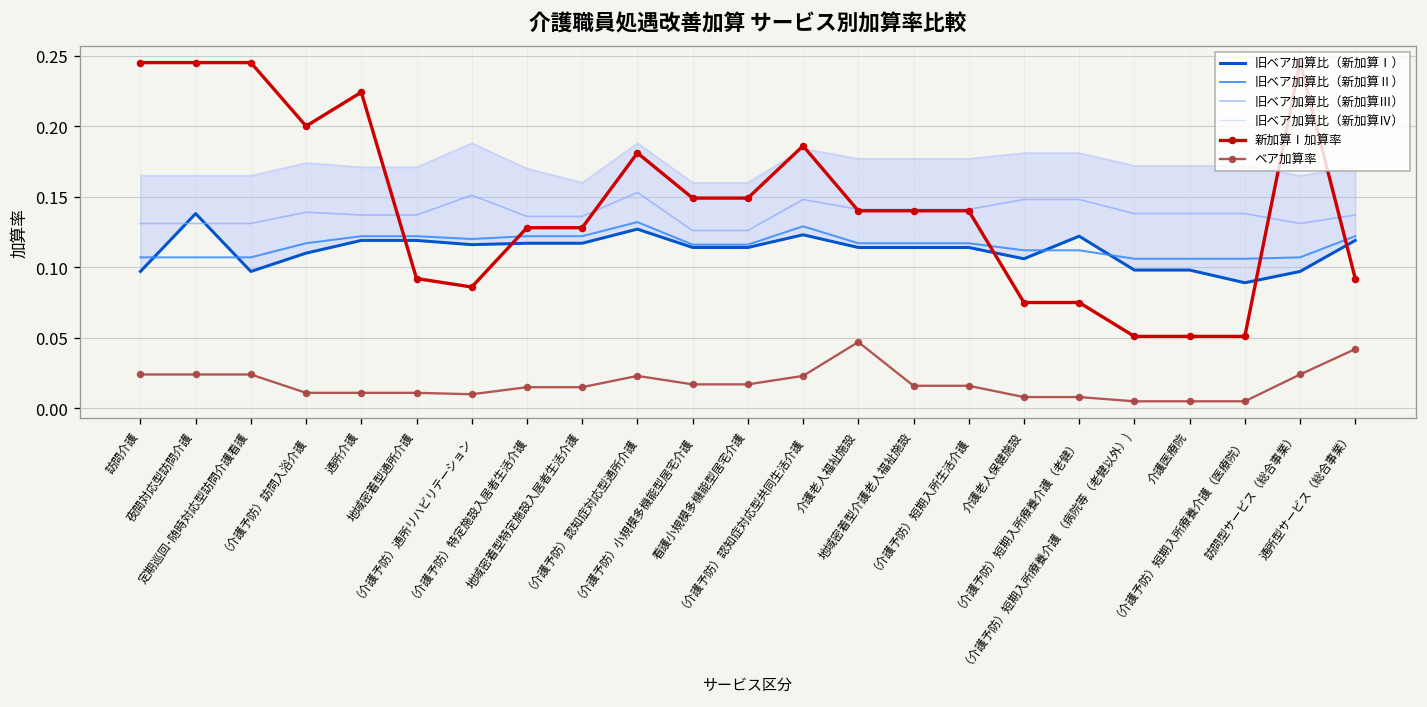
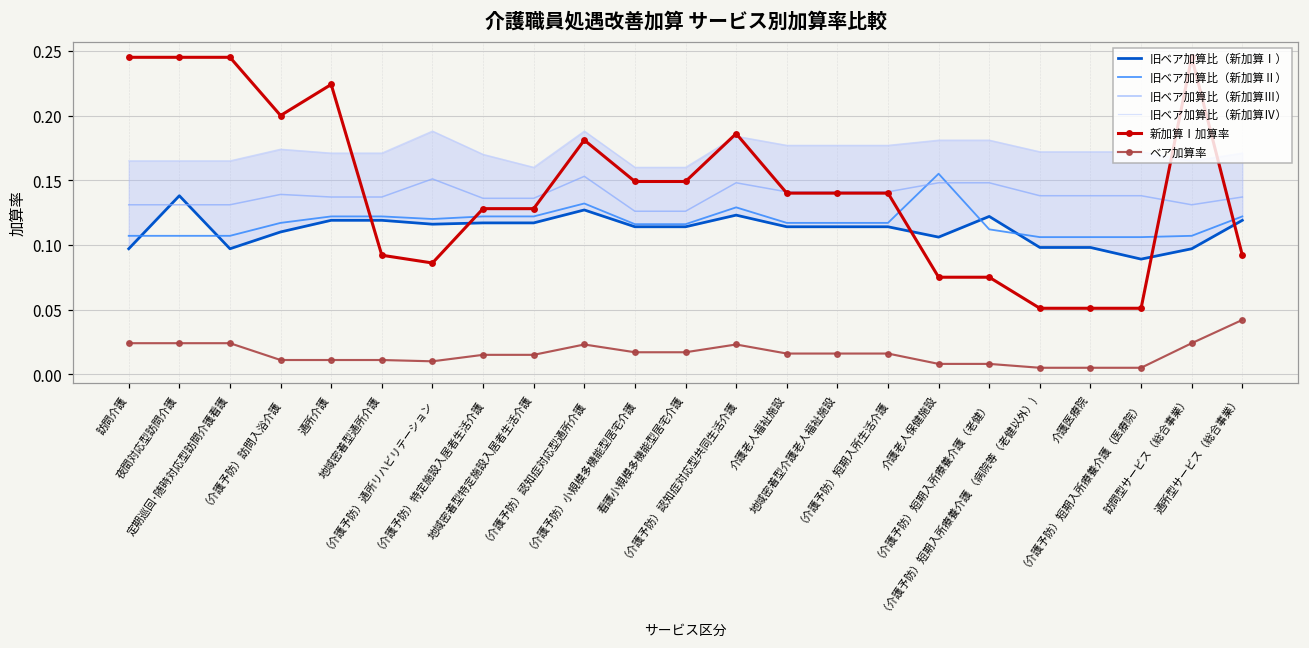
  {
    "旧ベア加算比（新加算Ⅰ）": {
      "訪問介護": 0.097,
      "夜間対応型訪問介護": 0.138,
      "定期巡回･随時対応型訪問介護看護": 0.097,
      "（介護予防）訪問入浴介護": 0.110,
      "通所介護": 0.119,
      "地域密着型通所介護": 0.119,
      "（介護予防）通所リハビリテーション": 0.116,
      "（介護予防）特定施設入居者生活介護": 0.117,
      "地域密着型特定施設入居者生活介護": 0.117,
      "（介護予防）認知症対応型通所介護": 0.127,
      "（介護予防）認知症対応型共同生活介護": 0.123,
      "介護老人福祉施設": 0.114,
      "地域密着型介護老人福祉施設": 0.114,
      "（介護予防）短期入所生活介護": 0.114,
      "介護老人保健施設": 0.106,
      "（介護予防）短期入所療養介護（老健）": 0.122,
      "（介護予防）短期入所療養介護 （病院等（老健以外）)": 0.098,
      "介護医療院": 0.098,
      "（介護予防）短期入所療養介護（医療院）": 0.089,
      "訪問型サービス（総合事業）": 0.097,
      "通所型サービス（総合事業）": 0.119
    },
    "旧ベア加算比（新加算Ⅱ）": {
      "訪問介護": 0.107,
      "夜間対応型訪問介護": 0.107,
      "定期巡回･随時対応型訪問介護看護": 0.107,
      "（介護予防）訪問入浴介護": 0.117,
      "通所介護": 0.122,
      "地域密着型通所介護": 0.122,
      "（介護予防）通所リハビリテーション": 0.120,
      "（介護予防）特定施設入居者生活介護": 0.122,
      "地域密着型特定施設入居者生活介護": 0.122,
      "（介護予防）認知症対応型通所介護": 0.132,
      "（介護予防）認知症対応型共同生活介護": 0.129,
      "介護老人福祉施設": 0.117,
      "地域密着型介護老人福祉施設": 0.117,
      "（介護予防）短期入所生活介護": 0.117,
-     "介護老人保健施設": 0.112,
+     "介護老人保健施設": 0.155,
      "（介護予防）短期入所療養介護（老健）": 0.112,
      "（介護予防）短期入所療養介護 （病院等（老健以外）)": 0.106,
      "介護医療院": 0.106,
      "（介護予防）短期入所療養介護（医療院）": 0.106,
      "訪問型サービス（総合事業）": 0.107,
      "通所型サービス（総合事業）": 0.122
    },
    "旧ベア加算比（新加算Ⅲ）": {
      "訪問介護": 0.131,
      "夜間対応型訪問介護": 0.131,
      "定期巡回･随時対応型訪問介護看護": 0.131,
      "（介護予防）訪問入浴介護": 0.139,
      "通所介護": 0.137,
      "地域密着型通所介護": 0.137,
      "（介護予防）通所リハビリテーション": 0.151,
      "（介護予防）特定施設入居者生活介護": 0.136,
      "地域密着型特定施設入居者生活介護": 0.136,
      "（介護予防）認知症対応型通所介護": 0.153,
      "（介護予防）小規模多機能型居宅介護": 0.126,
      "看護小規模多機能型居宅介護": 0.126,
      "（介護予防）認知症対応型共同生活介護": 0.148,
      "介護老人保健施設": 0.148,
      "（介護予防）短期入所療養介護（老健）": 0.148,
      "（介護予防）短期入所療養介護 （病院等（老健以外）)": 0.138,
      "介護医療院": 0.138,
      "（介護予防）短期入所療養介護（医療院）": 0.138,
      "訪問型サービス（総合事業）": 0.131,
      "通所型サービス（総合事業）": 0.137
    },
    "旧ベア加算比（新加算Ⅳ）": {
      "訪問介護": 0.165,
      "夜間対応型訪問介護": 0.165,
      "定期巡回･随時対応型訪問介護看護": 0.165,
      "（介護予防）訪問入浴介護": 0.174,
      "通所介護": 0.171,
      "地域密着型通所介護": 0.171,
      "（介護予防）通所リハビリテーション": 0.188,
      "（介護予防）特定施設入居者生活介護": 0.170,
      "地域密着型特定施設入居者生活介護": 0.160,
      "（介護予防）認知症対応型通所介護": 0.188,
      "（介護予防）小規模多機能型居宅介護": 0.160,
      "看護小規模多機能型居宅介護": 0.160,
      "介護老人福祉施設": 0.177,
      "地域密着型介護老人福祉施設": 0.177,
      "（介護予防）短期入所生活介護": 0.177,
      "介護老人保健施設": 0.181,
      "（介護予防）短期入所療養介護（老健）": 0.181,
      "（介護予防）短期入所療養介護 （病院等（老健以外）)": 0.172,
      "介護医療院": 0.172,
      "訪問型サービス（総合事業）": 0.165
    },
    "新加算Ⅰ加算率": {
      "訪問介護": 0.245,
      "夜間対応型訪問介護": 0.245,
      "定期巡回･随時対応型訪問介護看護": 0.245,
      "（介護予防）訪問入浴介護": 0.200,
      "通所介護": 0.224,
      "地域密着型通所介護": 0.092,
      "（介護予防）通所リハビリテーション": 0.086,
      "（介護予防）特定施設入居者生活介護": 0.128,
      "地域密着型特定施設入居者生活介護": 0.128,
      "（介護予防）認知症対応型通所介護": 0.181,
      "（介護予防）小規模多機能型居宅介護": 0.149,
      "看護小規模多機能型居宅介護": 0.149,
      "介護老人保健施設": 0.075,
      "（介護予防）短期入所療養介護（老健）": 0.075,
      "（介護予防）短期入所療養介護 （病院等（老健以外）)": 0.051,
      "介護医療院": 0.051,
      "（介護予防）短期入所療養介護（医療院）": 0.051,
      "通所型サービス（総合事業）": 0.092
    },
    "ベア加算率": {
      "訪問介護": 0.024,
      "夜間対応型訪問介護": 0.024,
      "定期巡回･随時対応型訪問介護看護": 0.024,
      "（介護予防）訪問入浴介護": 0.011,
      "通所介護": 0.011,
      "地域密着型通所介護": 0.011,
      "（介護予防）通所リハビリテーション": 0.010,
      "（介護予防）特定施設入居者生活介護": 0.015,
      "地域密着型特定施設入居者生活介護": 0.015,
      "（介護予防）認知症対応型通所介護": 0.023,
      "（介護予防）小規模多機能型居宅介護": 0.017,
      "看護小規模多機能型居宅介護": 0.017,
      "（介護予防）認知症対応型共同生活介護": 0.023,
-     "介護老人福祉施設": 0.047,
+     "介護老人福祉施設": 0.016,
      "地域密着型介護老人福祉施設": 0.016,
      "（介護予防）短期入所生活介護": 0.016,
      "介護老人保健施設": 0.008,
      "（介護予防）短期入所療養介護（老健）": 0.008,
      "（介護予防）短期入所療養介護 （病院等（老健以外）)": 0.005,
      "介護医療院": 0.005,
      "（介護予防）短期入所療養介護（医療院）": 0.005,
      "訪問型サービス（総合事業）": 0.024,
      "通所型サービス（総合事業）": 0.042
    }
  }
